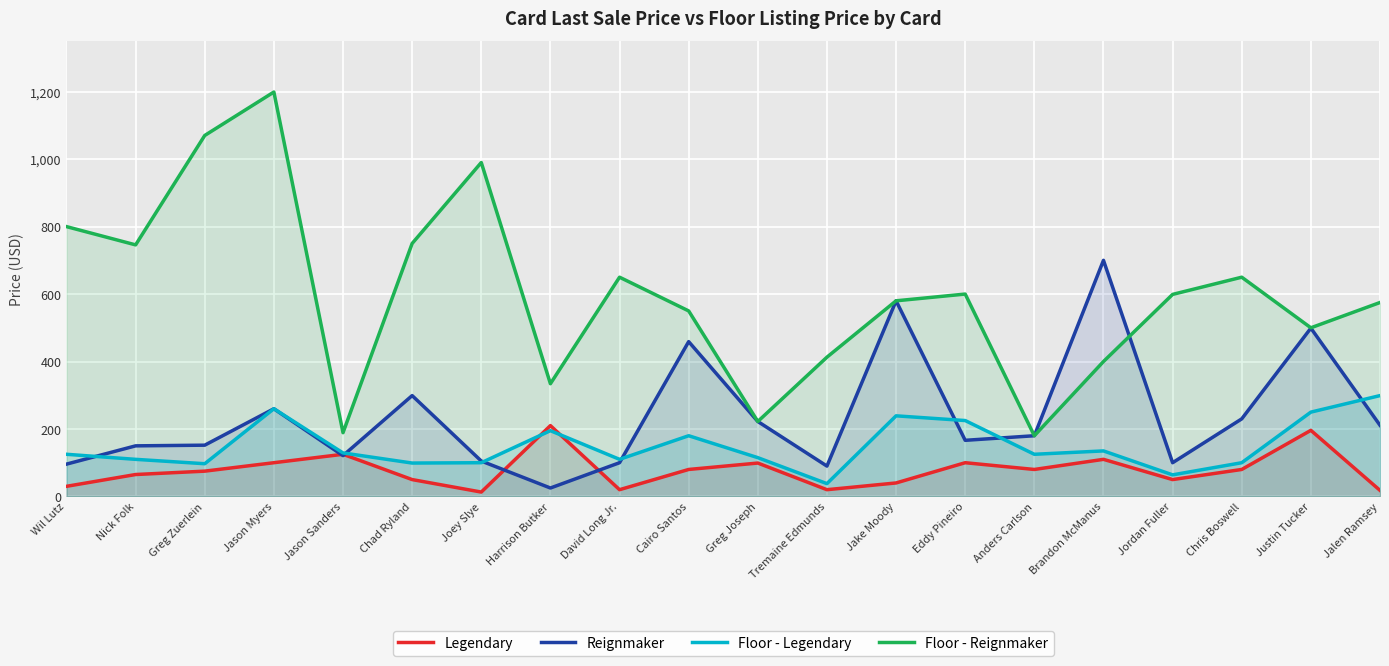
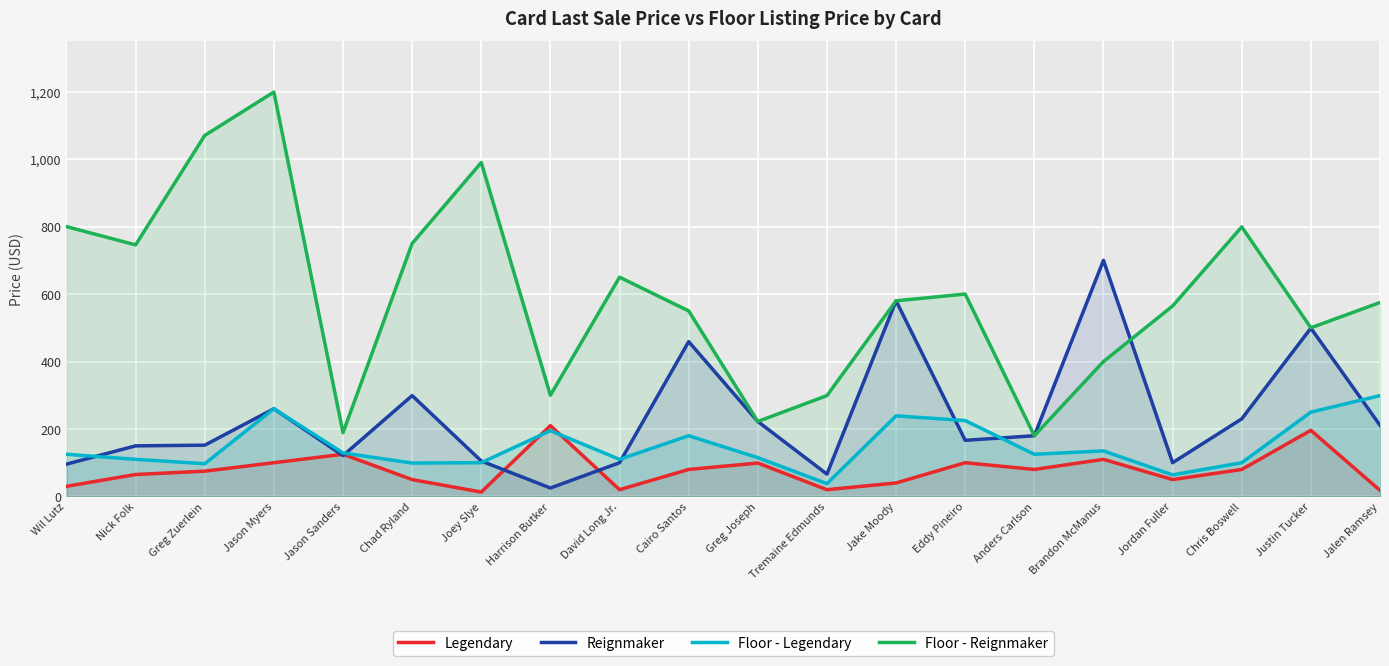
  {
    "Legendary": {
      "Wil Lutz": "30",
      "Nick Folk": "70",
      "Greg Zuerlein": "70",
      "Jason Myers": "100",
      "Chad Ryland": "50",
      "Joey Slye": "10",
      "Harrison Butker": "210",
      "David Long Jr.": "20",
      "Cairo Santos": "80",
      "Greg Joseph": "100",
      "Tremaine Edmunds": "20",
      "Jake Moody": "40",
      "Eddy Pineiro": "100",
      "Anders Carlson": "80",
      "Brandon McManus": "110",
      "Jordan Fuller": "50",
      "Chris Boswell": "80",
      "Justin Tucker": "200",
      "Jalen Ramsey": "20"
    },
    "Reignmaker": {
      "Wil Lutz": "100",
      "Nick Folk": "150",
      "Greg Zuerlein": "150",
      "Chad Ryland": "300",
      "Harrison Butker": "30",
      "David Long Jr.": "100",
      "Cairo Santos": "460",
-     "Tremaine Edmunds": "90",
+     "Tremaine Edmunds": "70",
      "Eddy Pineiro": "170",
      "Brandon McManus": "700",
      "Jordan Fuller": "100",
      "Chris Boswell": "230",
      "Jalen Ramsey": "210"
    },
    "Floor - Legendary": {
      "Wil Lutz": "130",
      "Nick Folk": "110",
      "Greg Zuerlein": "100",
      "Chad Ryland": "100",
      "Harrison Butker": "200",
      "David Long Jr.": "110",
      "Cairo Santos": "180",
      "Greg Joseph": "120",
      "Tremaine Edmunds": "40",
      "Jake Moody": "240",
      "Eddy Pineiro": "230",
      "Anders Carlson": "130",
      "Brandon McManus": "140",
      "Jordan Fuller": "60",
      "Chris Boswell": "100",
      "Justin Tucker": "250",
      "Jalen Ramsey": "300"
    },
    "Floor - Reignmaker": {
      "Wil Lutz": "800",
      "Nick Folk": "750",
      "Greg Zuerlein": "1,070",
      "Jason Myers": "1,200",
      "Jason Sanders": "190",
      "Chad Ryland": "750",
      "Joey Slye": "990",
-     "Harrison Butker": "330",
+     "Harrison Butker": "300",
      "David Long Jr.": "650",
      "Cairo Santos": "550",
-     "Tremaine Edmunds": "410",
+     "Tremaine Edmunds": "300",
      "Eddy Pineiro": "600",
      "Brandon McManus": "400",
-     "Jordan Fuller": "600",
-     "Chris Boswell": "650",
+     "Jordan Fuller": "560",
+     "Chris Boswell": "800",
      "Jalen Ramsey": "580"
    }
  }
